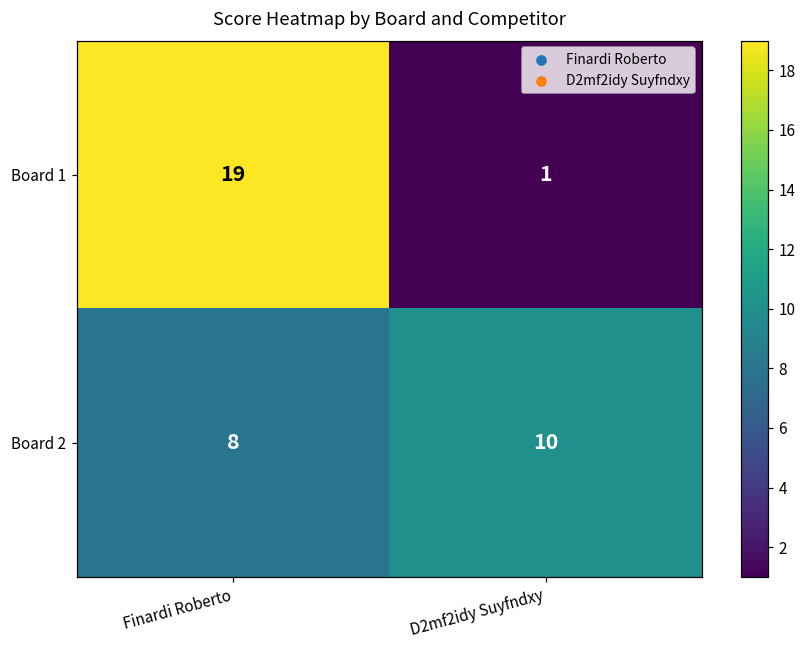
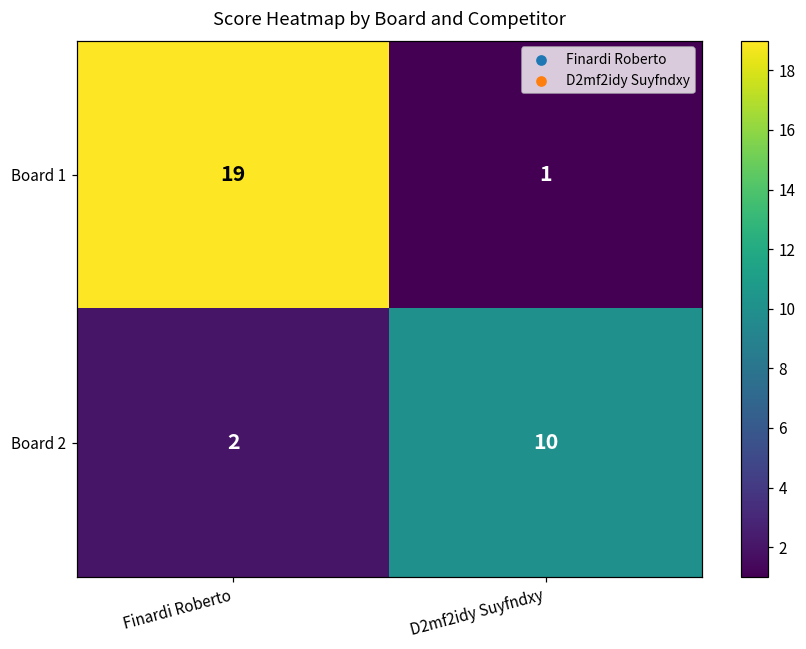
  {
    "Board 1": {
      "Finardi Roberto": 19,
      "D2mf2idy Suyfndxy": 1
    },
    "Board 2": {
-     "Finardi Roberto": 8,
+     "Finardi Roberto": 2,
      "D2mf2idy Suyfndxy": 10
    }
  }
